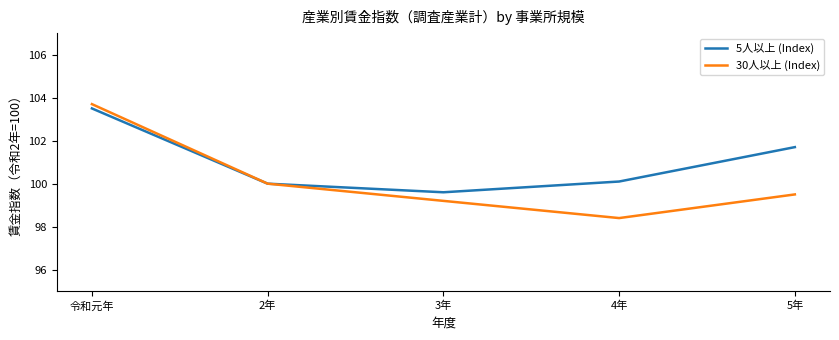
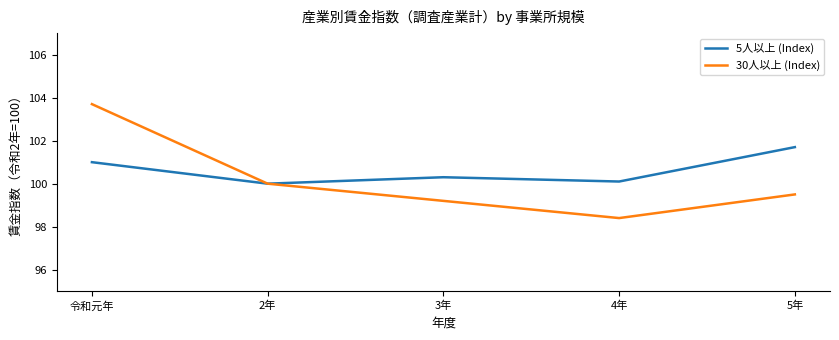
  {
    "5人以上 (Index)": {
-     "令和元年": 103.5,
-     "3年": 99.6,
+     "令和元年": 101.0,
+     "3年": 100.3,
      "4年": 100.1,
      "5年": 101.7
    },
    "30人以上 (Index)": {
      "令和元年": 103.7,
      "3年": 99.2,
      "4年": 98.4,
      "5年": 99.5
    }
  }
